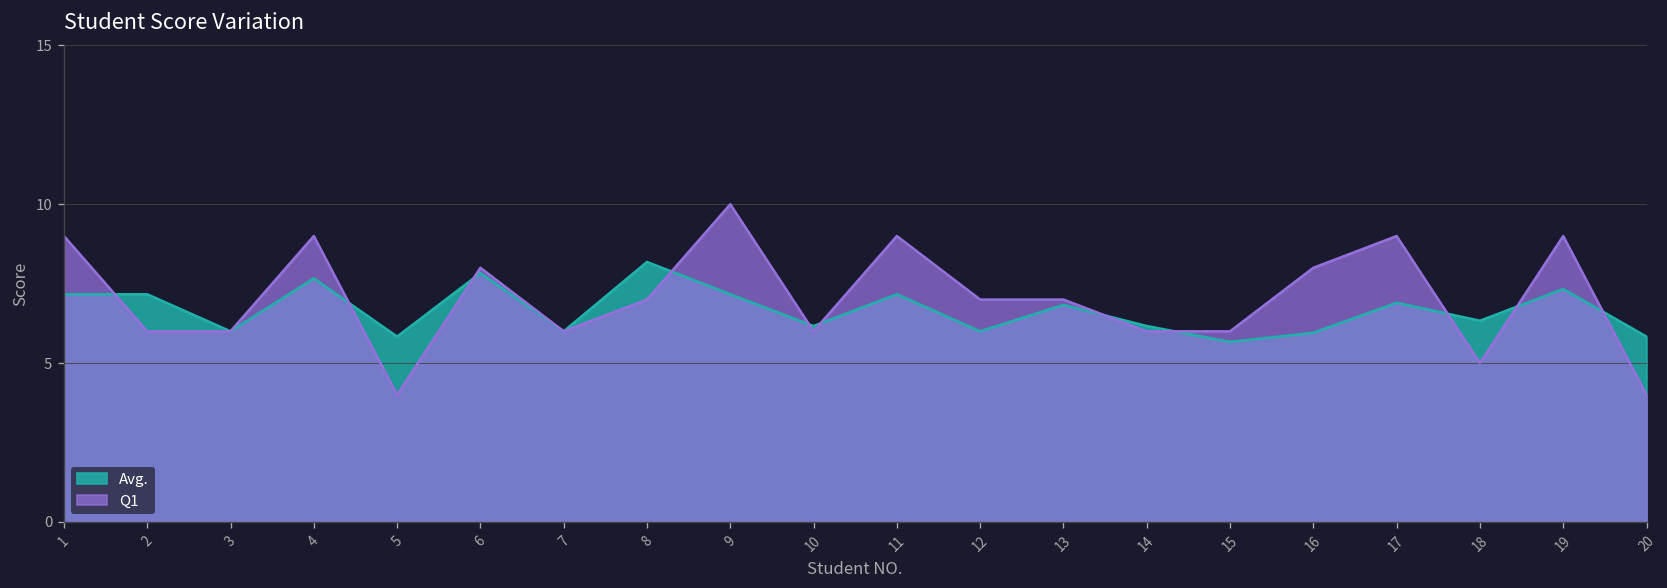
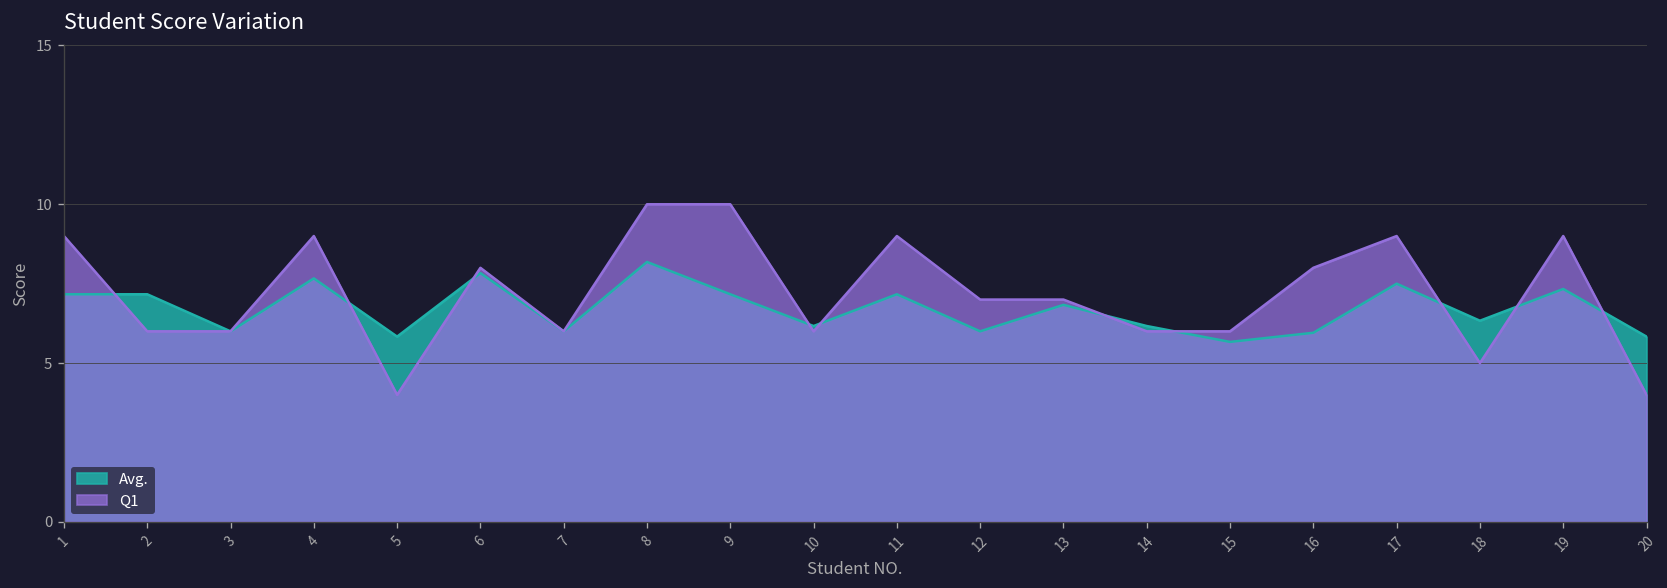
  {
    "Avg.": {
      "1": 7.2,
      "2": 7.2,
      "4": 7.7,
      "5": 5.8,
      "6": 7.8,
      "8": 8.2,
      "9": 7.2,
      "10": 6.2,
      "11": 7.2,
      "12": 6.0,
      "13": 6.8,
      "14": 6.2,
      "15": 5.7,
      "16": 6.0,
-     "17": 6.9,
+     "17": 7.5,
      "18": 6.3,
      "19": 7.3,
      "20": 5.8
    },
    "Q1": {
      "1": 9,
      "2": 6,
      "4": 9,
      "5": 4,
      "6": 8,
-     "8": 7,
+     "8": 10,
      "9": 10,
      "10": 6,
      "11": 9,
      "12": 7,
      "13": 7,
      "14": 6,
      "15": 6,
      "16": 8,
      "17": 9,
      "18": 5,
      "19": 9,
      "20": 4
    }
  }
